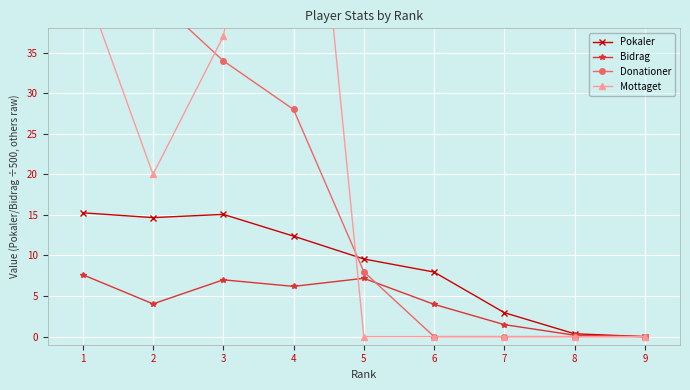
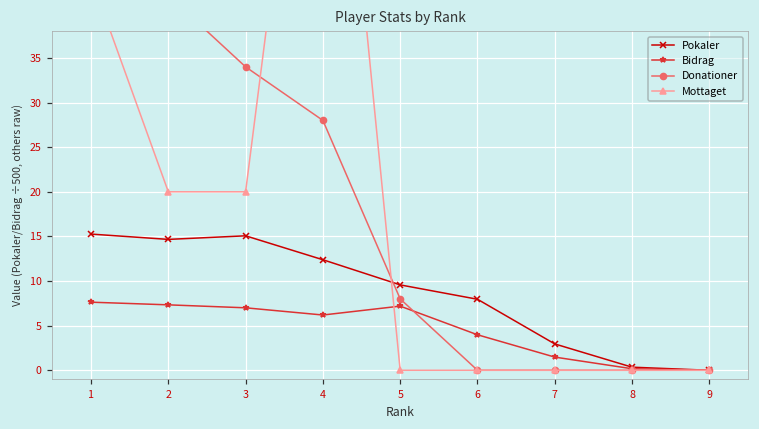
  {
    "Pokaler": {
      "1": 15,
      "2": 15,
      "3": 15,
      "4": 12,
      "5": 10,
      "6": 8,
      "7": 3
    },
    "Bidrag": {
      "1": 8,
-     "2": 4,
+     "2": 7,
      "3": 7,
      "4": 6,
      "5": 7,
      "6": 4,
      "7": 1
    },
    "Donationer": {
      "3": 34,
      "4": 28,
      "5": 8
    },
    "Mottaget": {
      "2": 20,
-     "3": 37,
+     "3": 20,
      "5": 0
    }
  }
